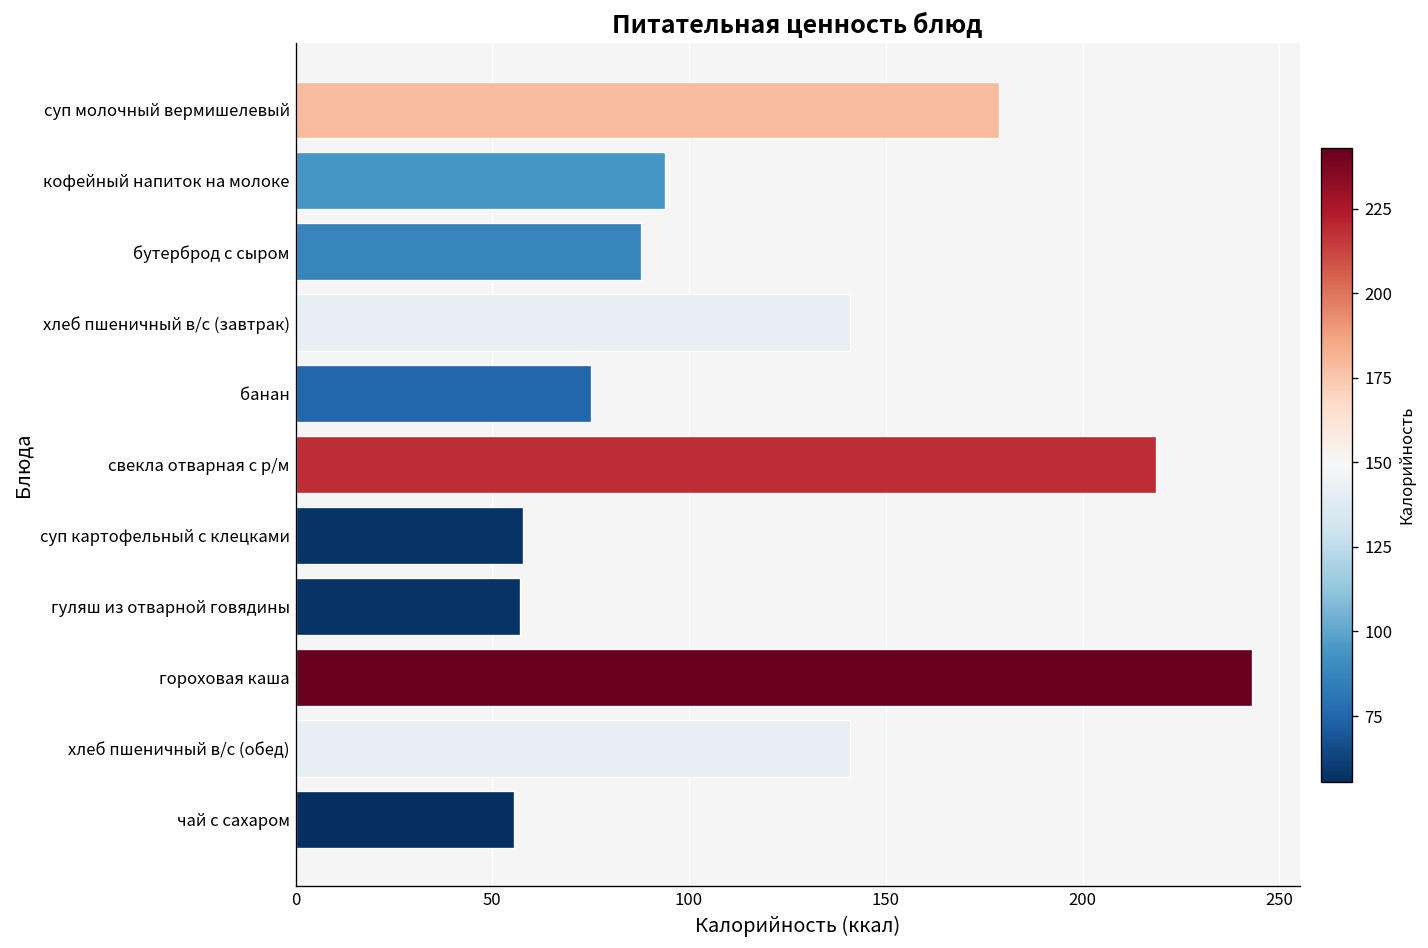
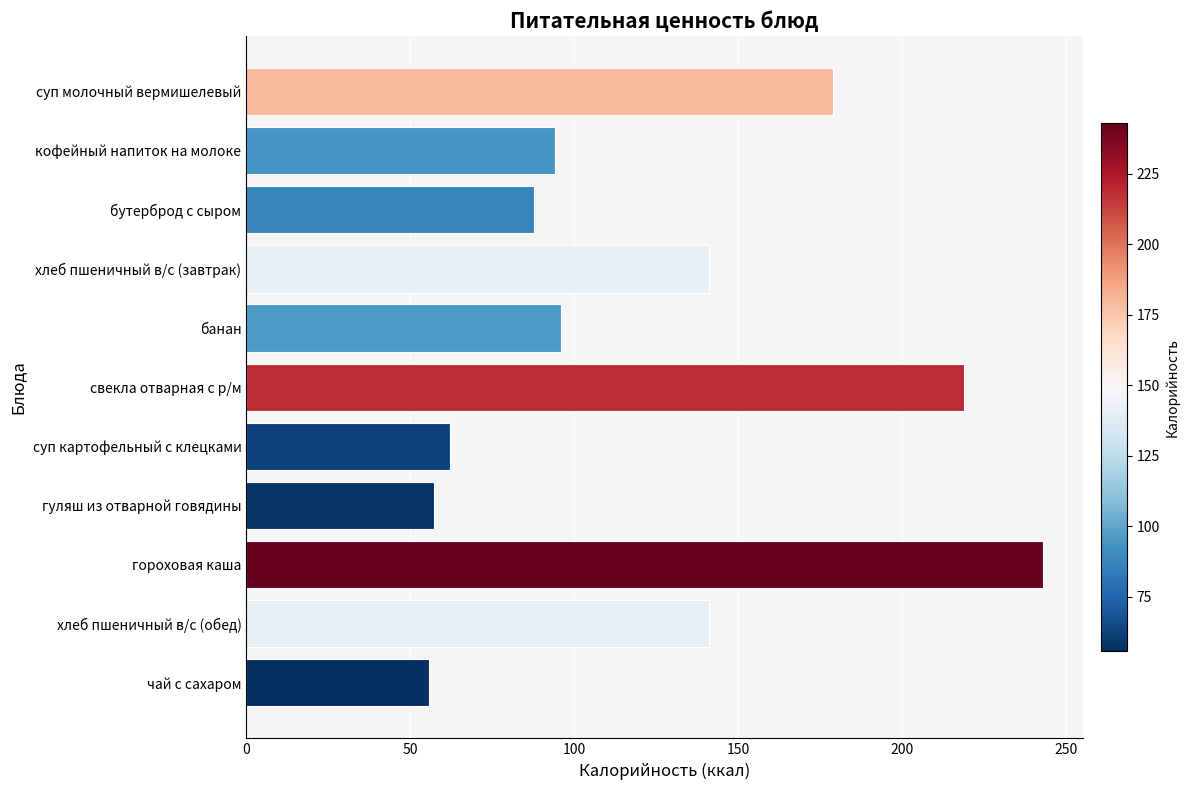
  {
    "суп молочный вермишелевый": 179,
    "кофейный напиток на молоке": 94,
    "бутерброд с сыром": 88,
    "хлеб пшеничный в/с (завтрак)": 141,
-   "банан": 75,
+   "банан": 96,
    "свекла отварная с р/м": 219,
-   "суп картофельный с клецками": 58,
+   "суп картофельный с клецками": 62,
    "гуляш из отварной говядины": 57,
    "гороховая каша": 243,
    "хлеб пшеничный в/с (обед)": 141,
    "чай с сахаром": 56
  }
